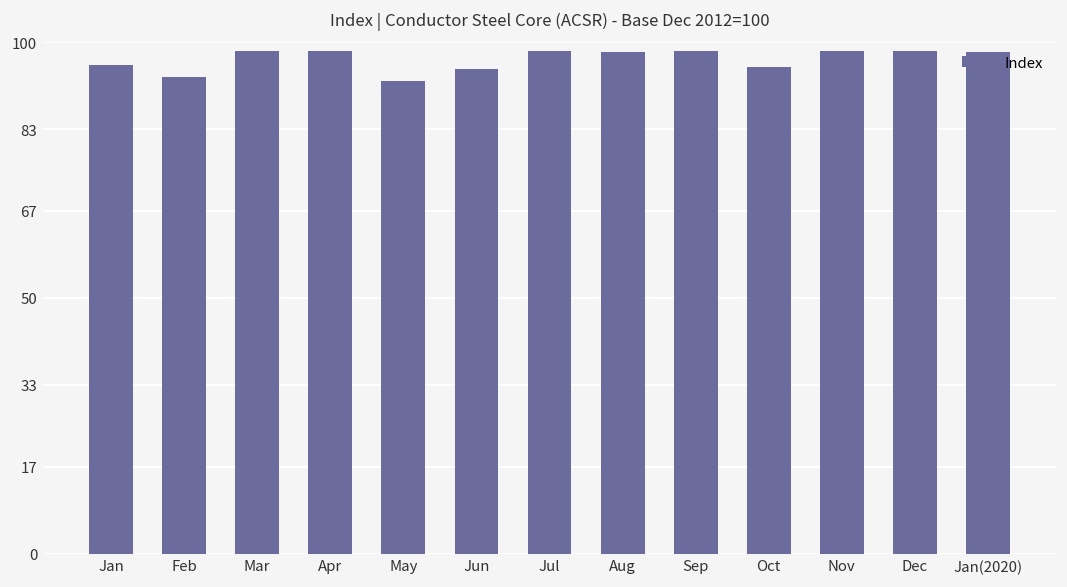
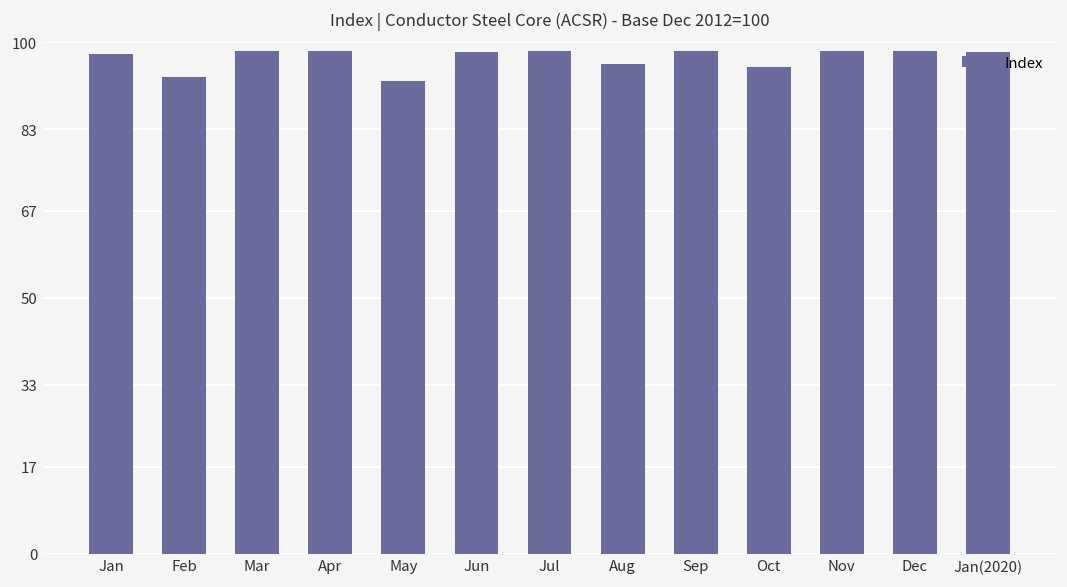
  {
-   "Jan": 96,
+   "Jan": 98,
    "Feb": 93,
    "Mar": 98,
    "Apr": 98,
    "May": 92,
-   "Jun": 95,
+   "Jun": 98,
    "Jul": 98,
-   "Aug": 98,
+   "Aug": 96,
    "Sep": 98,
    "Oct": 95,
    "Nov": 98,
    "Dec": 98,
    "Jan(2020)": 98
  }
